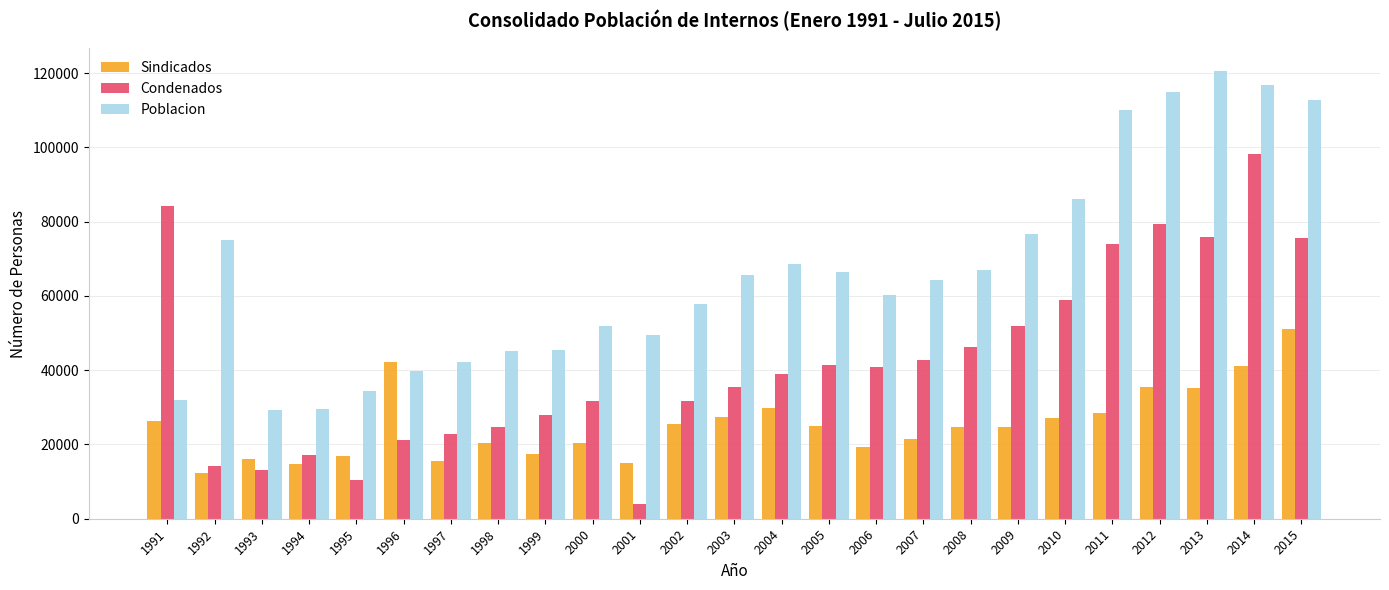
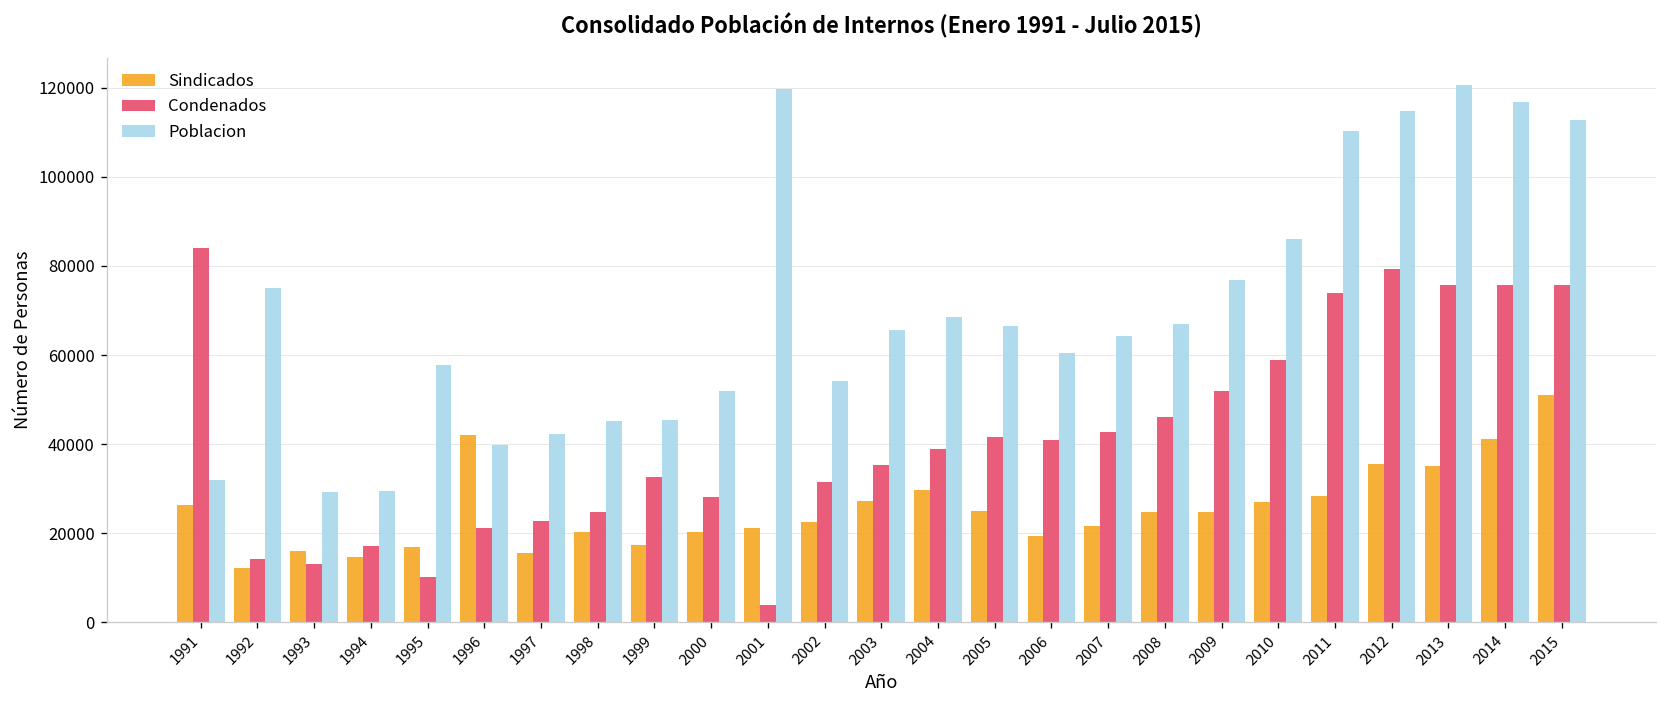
  {
    "Sindicados": {
      "1991": 26000,
      "1992": 12000,
      "1993": 16000,
      "1994": 15000,
      "1995": 17000,
      "1996": 42000,
      "1997": 16000,
      "1998": 20000,
      "1999": 17000,
      "2000": 20000,
-     "2001": 15000,
-     "2002": 25000,
+     "2001": 21000,
+     "2002": 23000,
      "2003": 27000,
      "2004": 30000,
      "2005": 25000,
      "2006": 19000,
      "2007": 22000,
      "2008": 25000,
      "2009": 25000,
      "2010": 27000,
      "2011": 28000,
      "2012": 36000,
      "2013": 35000,
      "2014": 41000,
      "2015": 51000
    },
    "Condenados": {
      "1991": 84000,
      "1992": 14000,
      "1993": 13000,
      "1994": 17000,
      "1995": 10000,
      "1996": 21000,
      "1997": 23000,
      "1998": 25000,
-     "1999": 28000,
-     "2000": 32000,
+     "1999": 33000,
+     "2000": 28000,
      "2001": 4000,
      "2002": 32000,
      "2003": 35000,
      "2004": 39000,
      "2005": 42000,
      "2006": 41000,
      "2007": 43000,
      "2008": 46000,
      "2009": 52000,
      "2010": 59000,
      "2011": 74000,
      "2012": 79000,
      "2013": 76000,
-     "2014": 98000,
+     "2014": 76000,
      "2015": 76000
    },
    "Poblacion": {
      "1991": 32000,
      "1992": 75000,
      "1993": 29000,
      "1994": 30000,
-     "1995": 34000,
+     "1995": 58000,
      "1996": 40000,
      "1997": 42000,
      "1998": 45000,
      "1999": 46000,
      "2000": 52000,
-     "2001": 49000,
-     "2002": 58000,
+     "2001": 120000,
+     "2002": 54000,
      "2003": 66000,
      "2004": 69000,
      "2005": 67000,
      "2006": 60000,
      "2007": 64000,
      "2008": 67000,
      "2009": 77000,
      "2010": 86000,
      "2011": 110000,
      "2012": 115000,
      "2013": 121000,
      "2014": 117000,
      "2015": 113000
    }
  }
